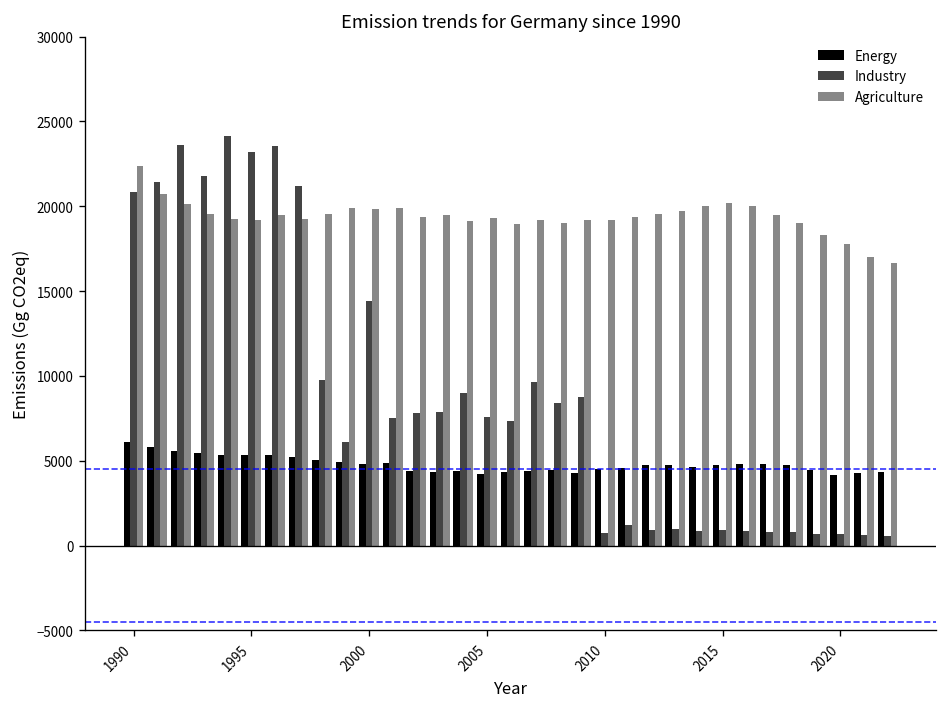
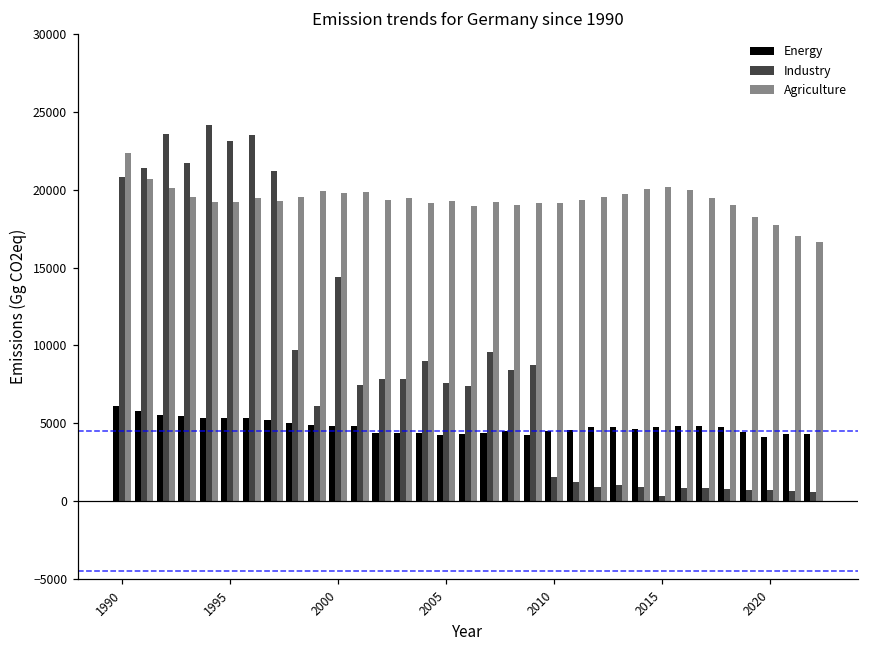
  {
    "Industry": {
      "1990": 20900,
      "1995": 23200,
      "2000": 14400,
      "2005": 7600,
-     "2010": 700,
-     "2015": 900,
+     "2010": 1500,
+     "2015": 300,
      "2020": 700
    }
  }
